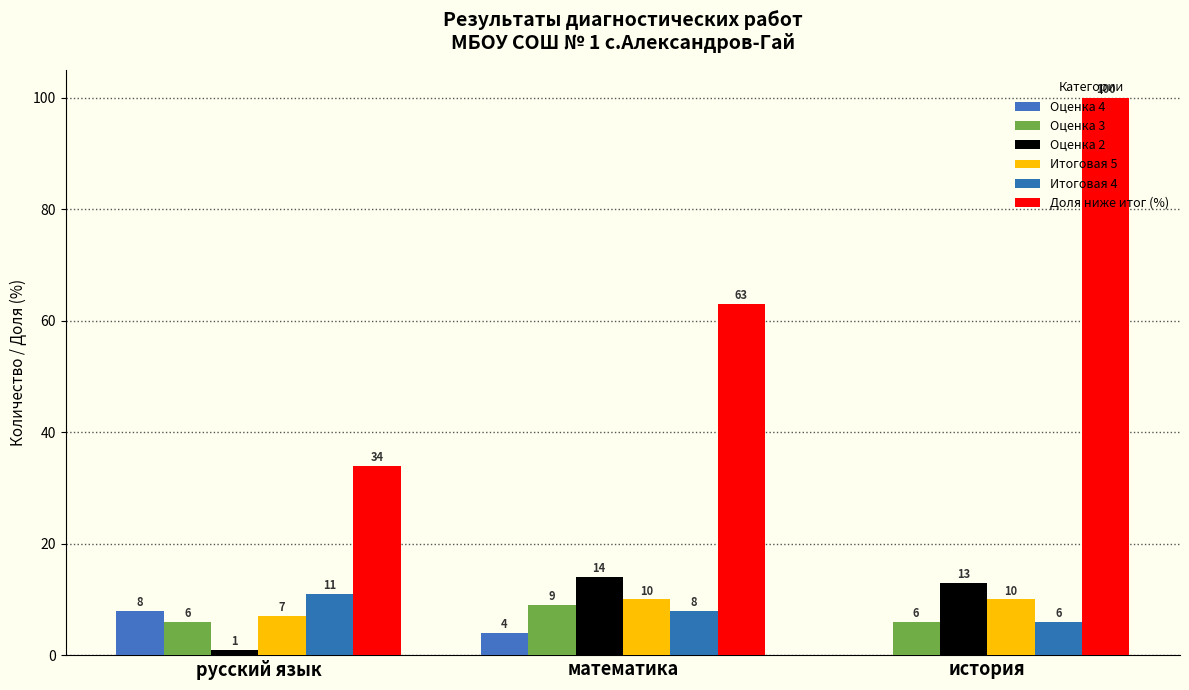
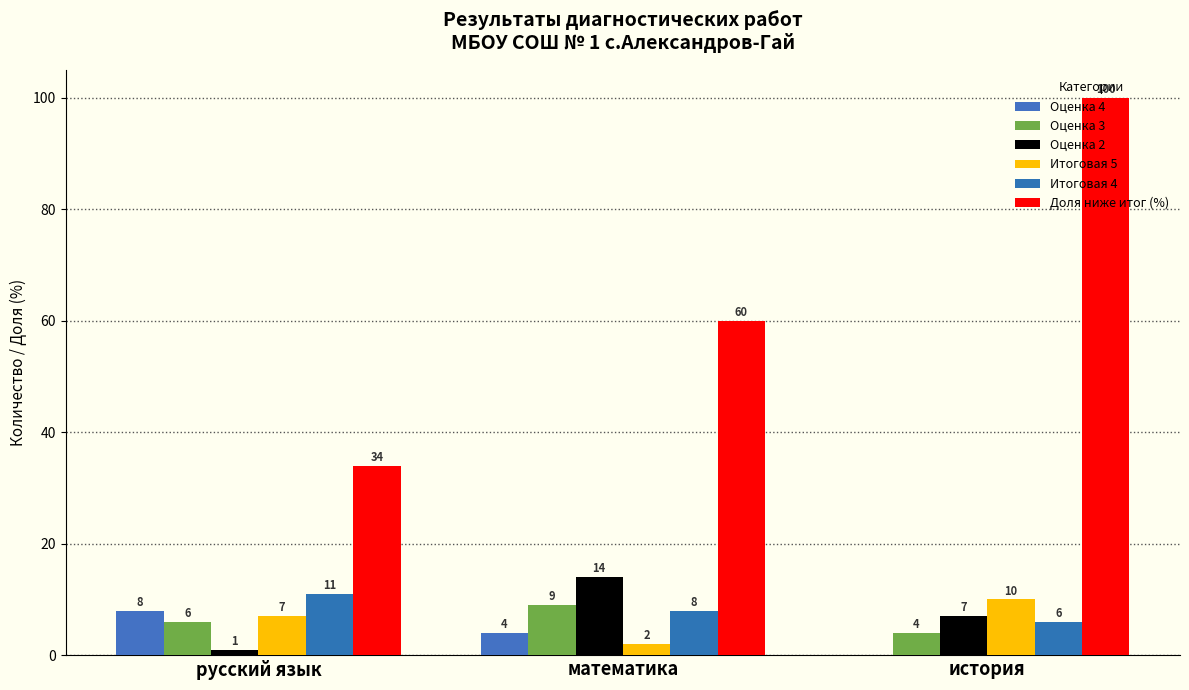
  {
    "Оценка 3": {
      "русский язык": 6,
      "математика": 9,
-     "история": 6
+     "история": 4
    },
    "Оценка 2": {
      "русский язык": 1,
      "математика": 14,
-     "история": 13
+     "история": 7
    },
    "Итоговая 5": {
      "русский язык": 7,
-     "математика": 10,
+     "математика": 2,
      "история": 10
    },
    "Доля ниже итог (%)": {
      "русский язык": 34,
-     "математика": 63,
+     "математика": 60,
      "история": 100
    }
  }
